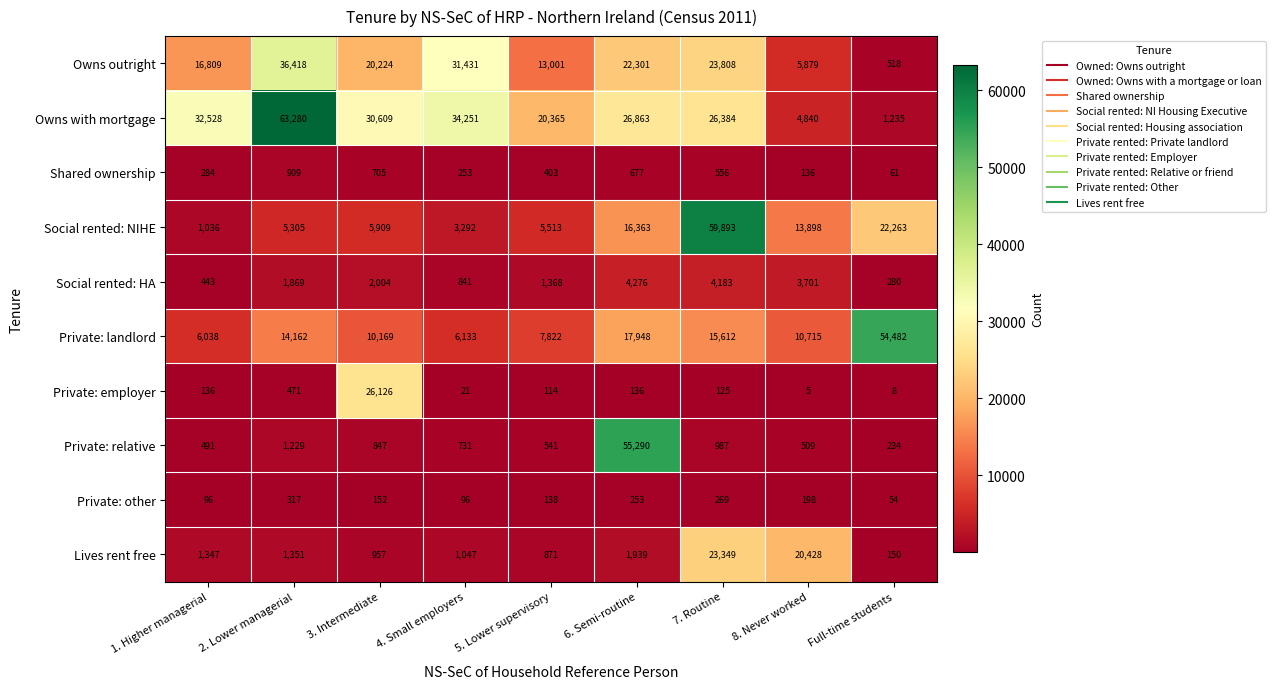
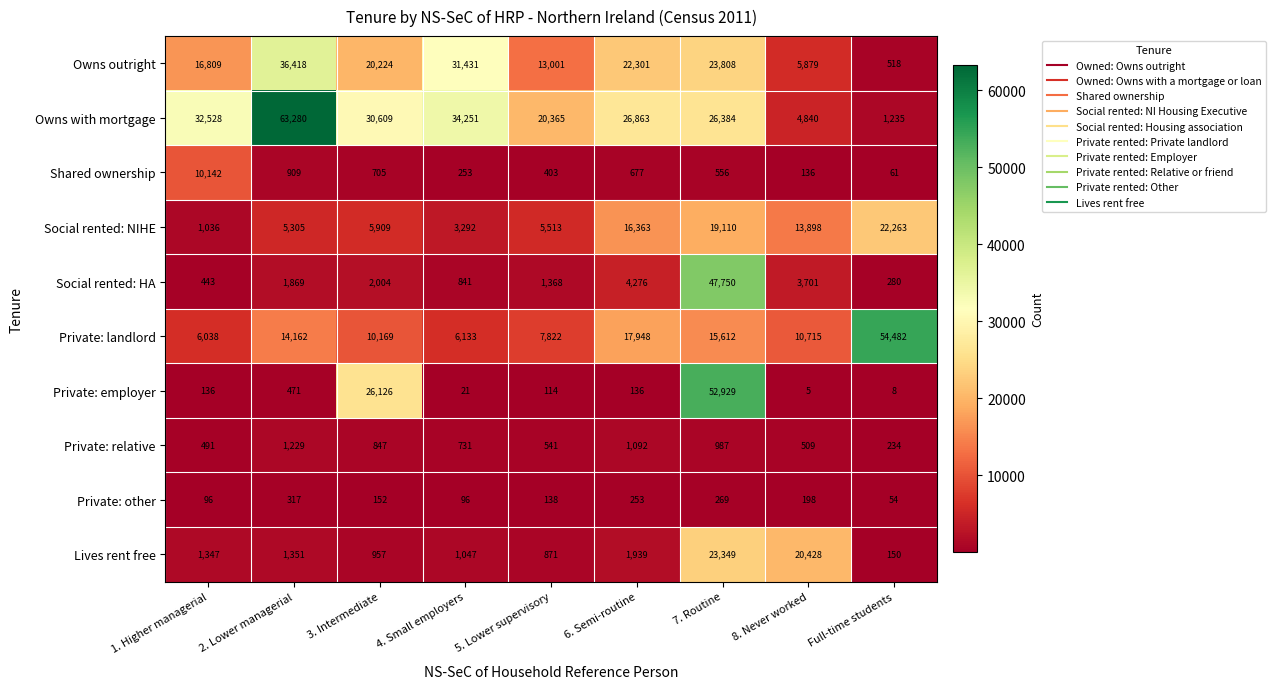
  {
    "Owns outright": {
      "1. Higher managerial": "16,809",
      "2. Lower managerial": "36,418",
      "3. Intermediate": "20,224",
      "4. Small employers": "31,431",
      "5. Lower supervisory": "13,001",
      "6. Semi-routine": "22,301",
      "7. Routine": "23,808",
      "8. Never worked": "5,879",
      "Full-time students": "518"
    },
    "Owns with mortgage": {
      "1. Higher managerial": "32,528",
      "2. Lower managerial": "63,280",
      "3. Intermediate": "30,609",
      "4. Small employers": "34,251",
      "5. Lower supervisory": "20,365",
      "6. Semi-routine": "26,863",
      "7. Routine": "26,384",
      "8. Never worked": "4,840",
      "Full-time students": "1,235"
    },
    "Shared ownership": {
-     "1. Higher managerial": "284",
+     "1. Higher managerial": "10,142",
      "2. Lower managerial": "909",
      "3. Intermediate": "705",
      "4. Small employers": "253",
      "5. Lower supervisory": "403",
      "6. Semi-routine": "677",
      "7. Routine": "556",
      "8. Never worked": "136",
      "Full-time students": "61"
    },
    "Social rented: NIHE": {
      "1. Higher managerial": "1,036",
      "2. Lower managerial": "5,305",
      "3. Intermediate": "5,909",
      "4. Small employers": "3,292",
      "5. Lower supervisory": "5,513",
      "6. Semi-routine": "16,363",
-     "7. Routine": "59,893",
+     "7. Routine": "19,110",
      "8. Never worked": "13,898",
      "Full-time students": "22,263"
    },
    "Social rented: HA": {
      "1. Higher managerial": "443",
      "2. Lower managerial": "1,869",
      "3. Intermediate": "2,004",
      "4. Small employers": "841",
      "5. Lower supervisory": "1,368",
      "6. Semi-routine": "4,276",
-     "7. Routine": "4,183",
+     "7. Routine": "47,750",
      "8. Never worked": "3,701",
      "Full-time students": "280"
    },
    "Private: landlord": {
      "1. Higher managerial": "6,038",
      "2. Lower managerial": "14,162",
      "3. Intermediate": "10,169",
      "4. Small employers": "6,133",
      "5. Lower supervisory": "7,822",
      "6. Semi-routine": "17,948",
      "7. Routine": "15,612",
      "8. Never worked": "10,715",
      "Full-time students": "54,482"
    },
    "Private: employer": {
      "1. Higher managerial": "136",
      "2. Lower managerial": "471",
      "3. Intermediate": "26,126",
      "4. Small employers": "21",
      "5. Lower supervisory": "114",
      "6. Semi-routine": "136",
-     "7. Routine": "125",
+     "7. Routine": "52,929",
      "8. Never worked": "5",
      "Full-time students": "8"
    },
    "Private: relative": {
      "1. Higher managerial": "491",
      "2. Lower managerial": "1,229",
      "3. Intermediate": "847",
      "4. Small employers": "731",
      "5. Lower supervisory": "541",
-     "6. Semi-routine": "55,290",
+     "6. Semi-routine": "1,092",
      "7. Routine": "987",
      "8. Never worked": "509",
      "Full-time students": "234"
    },
    "Private: other": {
      "1. Higher managerial": "96",
      "2. Lower managerial": "317",
      "3. Intermediate": "152",
      "4. Small employers": "96",
      "5. Lower supervisory": "138",
      "6. Semi-routine": "253",
      "7. Routine": "269",
      "8. Never worked": "198",
      "Full-time students": "54"
    },
    "Lives rent free": {
      "1. Higher managerial": "1,347",
      "2. Lower managerial": "1,351",
      "3. Intermediate": "957",
      "4. Small employers": "1,047",
      "5. Lower supervisory": "871",
      "6. Semi-routine": "1,939",
      "7. Routine": "23,349",
      "8. Never worked": "20,428",
      "Full-time students": "150"
    }
  }
